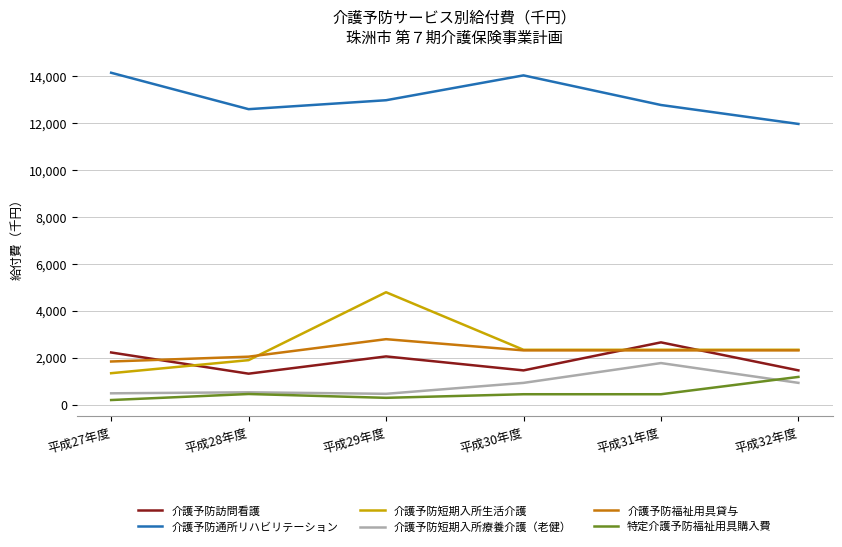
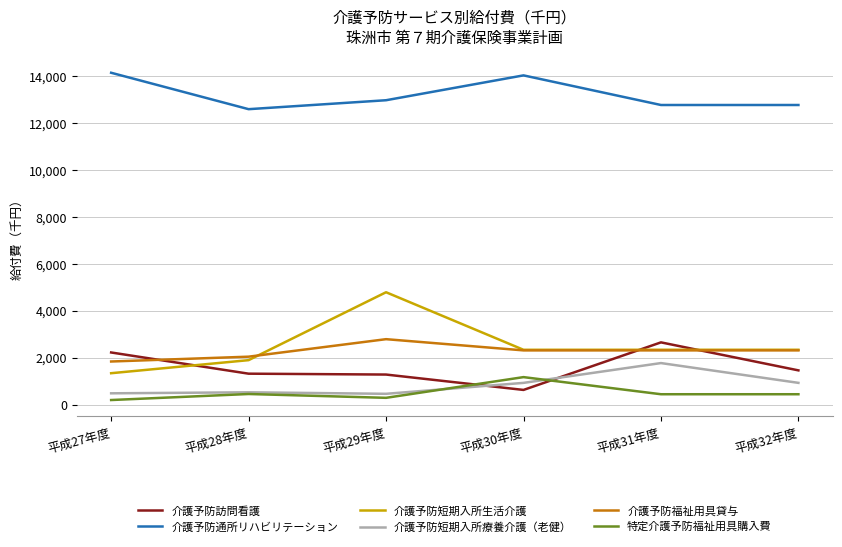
  {
    "介護予防訪問看護": {
      "平成27年度": "2,200",
      "平成28年度": "1,300",
-     "平成29年度": "2,100",
-     "平成30年度": "1,500",
+     "平成29年度": "1,300",
+     "平成30年度": "600",
      "平成31年度": "2,700",
      "平成32年度": "1,500"
    },
    "介護予防通所リハビリテーション": {
      "平成27年度": "14,200",
      "平成28年度": "12,600",
      "平成29年度": "13,000",
      "平成30年度": "14,000",
      "平成31年度": "12,800",
-     "平成32年度": "12,000"
+     "平成32年度": "12,800"
    },
    "介護予防短期入所療養介護（老健）": {
      "平成27年度": "500",
      "平成29年度": "500",
      "平成30年度": "900",
      "平成31年度": "1,800",
      "平成32年度": "900"
    },
    "特定介護予防福祉用具購入費": {
      "平成27年度": "200",
      "平成29年度": "300",
-     "平成30年度": "500",
+     "平成30年度": "1,200",
      "平成31年度": "500",
-     "平成32年度": "1,200"
+     "平成32年度": "500"
    }
  }
